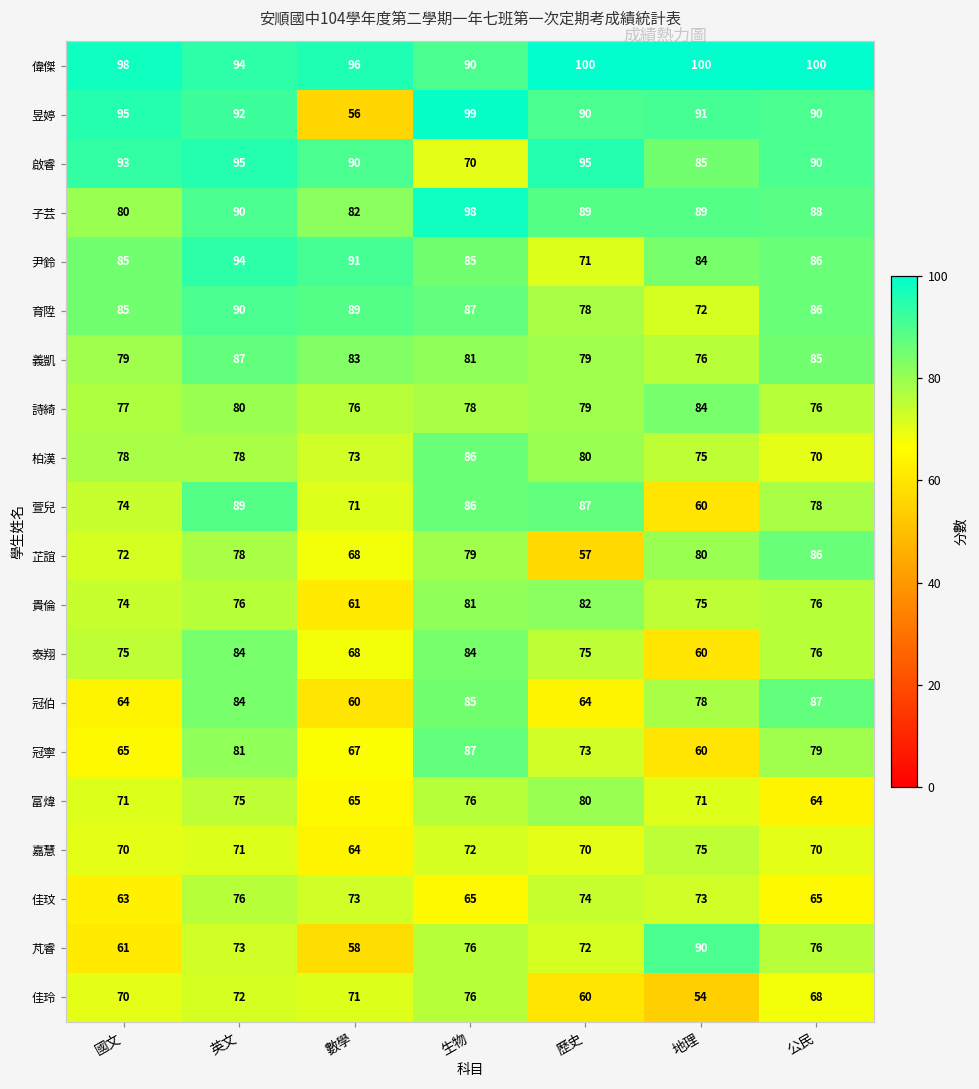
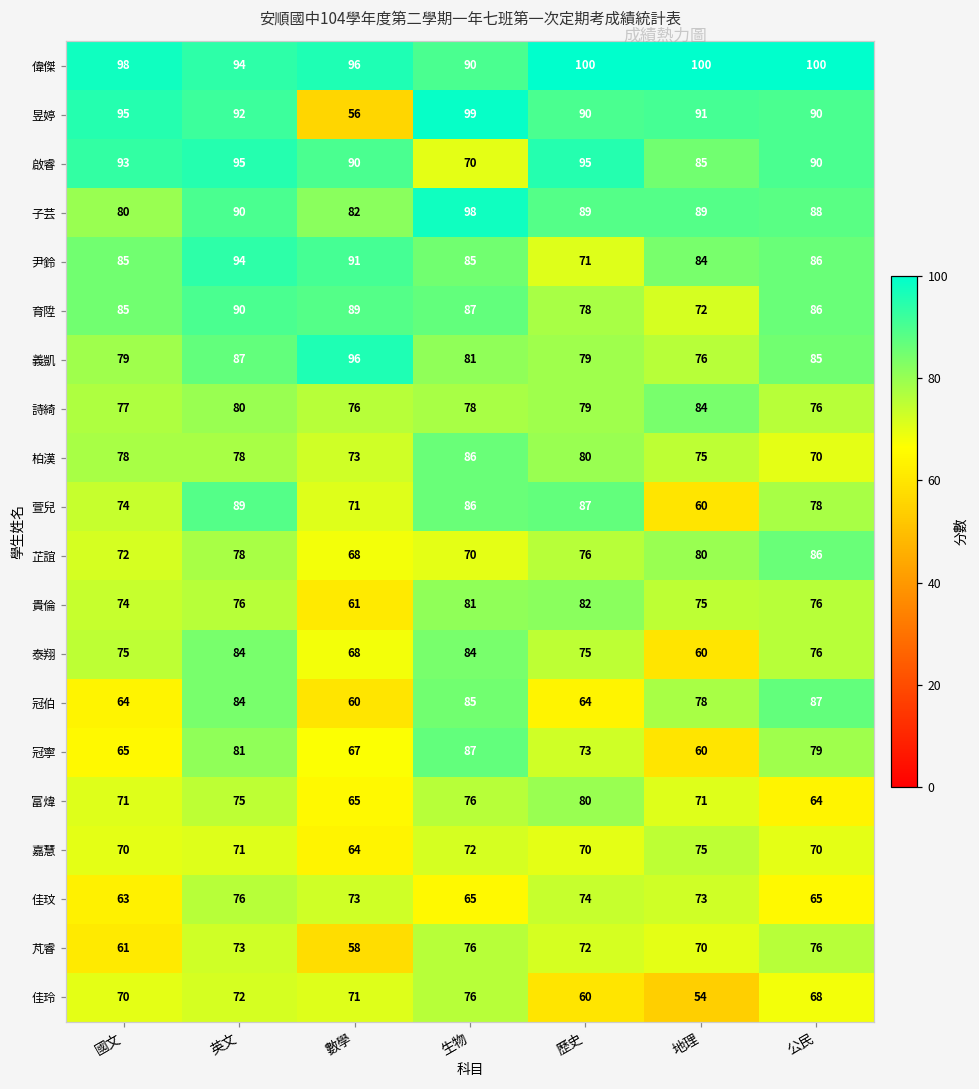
  {
    "偉傑": {
      "國文": 98,
      "英文": 94,
      "數學": 96,
      "生物": 90,
      "歷史": 100,
      "地理": 100,
      "公民": 100
    },
    "昱婷": {
      "國文": 95,
      "英文": 92,
      "數學": 56,
      "生物": 99,
      "歷史": 90,
      "地理": 91,
      "公民": 90
    },
    "啟睿": {
      "國文": 93,
      "英文": 95,
      "數學": 90,
      "生物": 70,
      "歷史": 95,
      "地理": 85,
      "公民": 90
    },
    "子芸": {
      "國文": 80,
      "英文": 90,
      "數學": 82,
      "生物": 98,
      "歷史": 89,
      "地理": 89,
      "公民": 88
    },
    "尹鈴": {
      "國文": 85,
      "英文": 94,
      "數學": 91,
      "生物": 85,
      "歷史": 71,
      "地理": 84,
      "公民": 86
    },
    "育陞": {
      "國文": 85,
      "英文": 90,
      "數學": 89,
      "生物": 87,
      "歷史": 78,
      "地理": 72,
      "公民": 86
    },
    "義凱": {
      "國文": 79,
      "英文": 87,
-     "數學": 83,
+     "數學": 96,
      "生物": 81,
      "歷史": 79,
      "地理": 76,
      "公民": 85
    },
    "詩綺": {
      "國文": 77,
      "英文": 80,
      "數學": 76,
      "生物": 78,
      "歷史": 79,
      "地理": 84,
      "公民": 76
    },
    "柏漢": {
      "國文": 78,
      "英文": 78,
      "數學": 73,
      "生物": 86,
      "歷史": 80,
      "地理": 75,
      "公民": 70
    },
    "萱兒": {
      "國文": 74,
      "英文": 89,
      "數學": 71,
      "生物": 86,
      "歷史": 87,
      "地理": 60,
      "公民": 78
    },
    "芷誼": {
      "國文": 72,
      "英文": 78,
      "數學": 68,
-     "生物": 79,
-     "歷史": 57,
+     "生物": 70,
+     "歷史": 76,
      "地理": 80,
      "公民": 86
    },
    "貴倫": {
      "國文": 74,
      "英文": 76,
      "數學": 61,
      "生物": 81,
      "歷史": 82,
      "地理": 75,
      "公民": 76
    },
    "泰翔": {
      "國文": 75,
      "英文": 84,
      "數學": 68,
      "生物": 84,
      "歷史": 75,
      "地理": 60,
      "公民": 76
    },
    "冠伯": {
      "國文": 64,
      "英文": 84,
      "數學": 60,
      "生物": 85,
      "歷史": 64,
      "地理": 78,
      "公民": 87
    },
    "冠寧": {
      "國文": 65,
      "英文": 81,
      "數學": 67,
      "生物": 87,
      "歷史": 73,
      "地理": 60,
      "公民": 79
    },
    "富煒": {
      "國文": 71,
      "英文": 75,
      "數學": 65,
      "生物": 76,
      "歷史": 80,
      "地理": 71,
      "公民": 64
    },
    "嘉慧": {
      "國文": 70,
      "英文": 71,
      "數學": 64,
      "生物": 72,
      "歷史": 70,
      "地理": 75,
      "公民": 70
    },
    "佳玟": {
      "國文": 63,
      "英文": 76,
      "數學": 73,
      "生物": 65,
      "歷史": 74,
      "地理": 73,
      "公民": 65
    },
    "芃睿": {
      "國文": 61,
      "英文": 73,
      "數學": 58,
      "生物": 76,
      "歷史": 72,
-     "地理": 90,
+     "地理": 70,
      "公民": 76
    },
    "佳玲": {
      "國文": 70,
      "英文": 72,
      "數學": 71,
      "生物": 76,
      "歷史": 60,
      "地理": 54,
      "公民": 68
    }
  }
